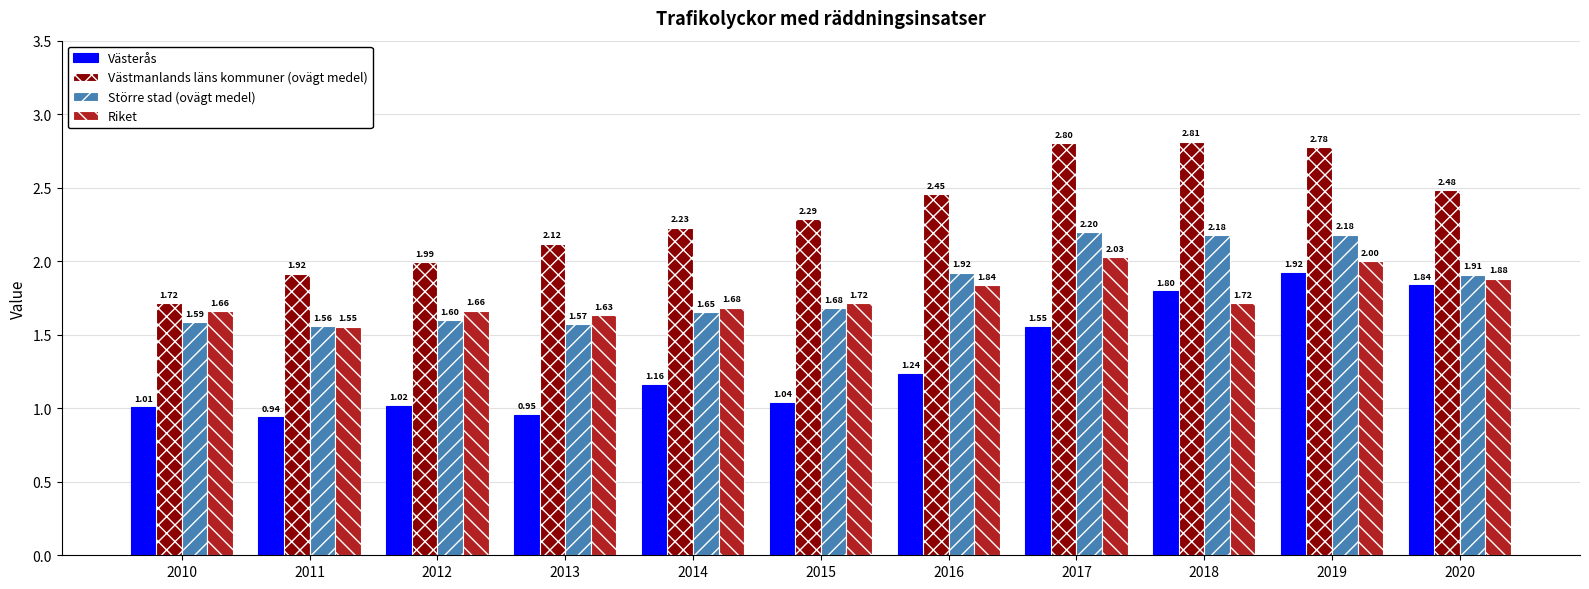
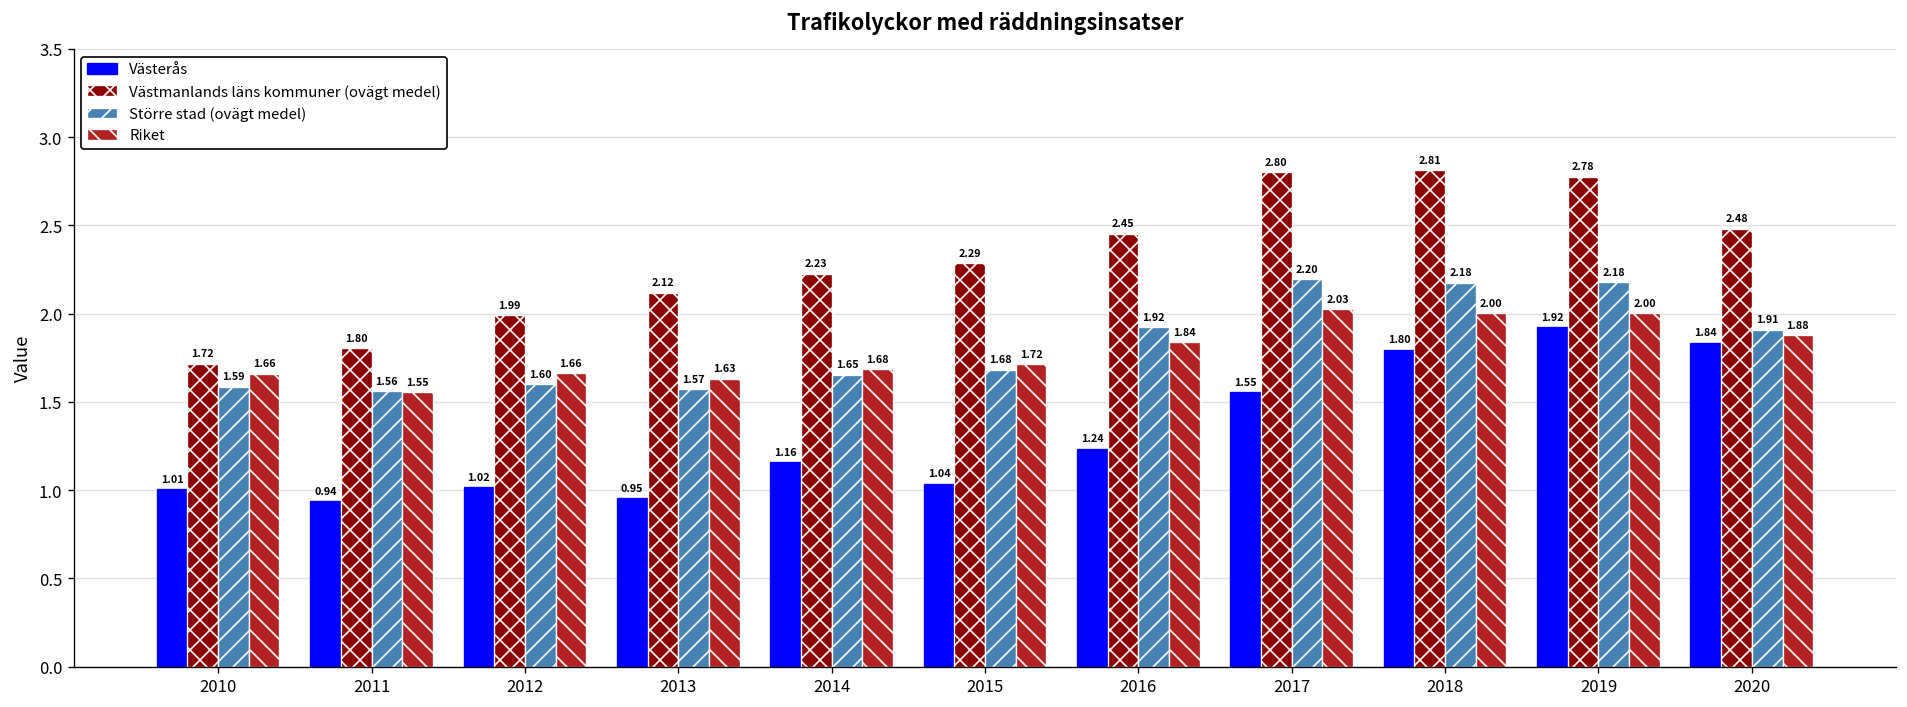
  {
    "Västerås": {
      "2010": 1.01,
      "2011": 0.94,
      "2012": 1.02,
      "2013": 0.95,
      "2014": 1.16,
      "2015": 1.04,
      "2016": 1.24,
      "2017": 1.55,
      "2018": 1.80,
      "2019": 1.92,
      "2020": 1.84
    },
    "Västmanlands läns kommuner (ovägt medel)": {
      "2010": 1.72,
-     "2011": 1.92,
+     "2011": 1.80,
      "2012": 1.99,
      "2013": 2.12,
      "2014": 2.23,
      "2015": 2.29,
      "2016": 2.45,
      "2017": 2.80,
      "2018": 2.81,
      "2019": 2.78,
      "2020": 2.48
    },
    "Större stad (ovägt medel)": {
      "2010": 1.59,
      "2011": 1.56,
      "2012": 1.60,
      "2013": 1.57,
      "2014": 1.65,
      "2015": 1.68,
      "2016": 1.92,
      "2017": 2.20,
      "2018": 2.18,
      "2019": 2.18,
      "2020": 1.91
    },
    "Riket": {
      "2010": 1.66,
      "2011": 1.55,
      "2012": 1.66,
      "2013": 1.63,
      "2014": 1.68,
      "2015": 1.72,
      "2016": 1.84,
      "2017": 2.03,
-     "2018": 1.72,
+     "2018": 2.00,
      "2019": 2.00,
      "2020": 1.88
    }
  }
